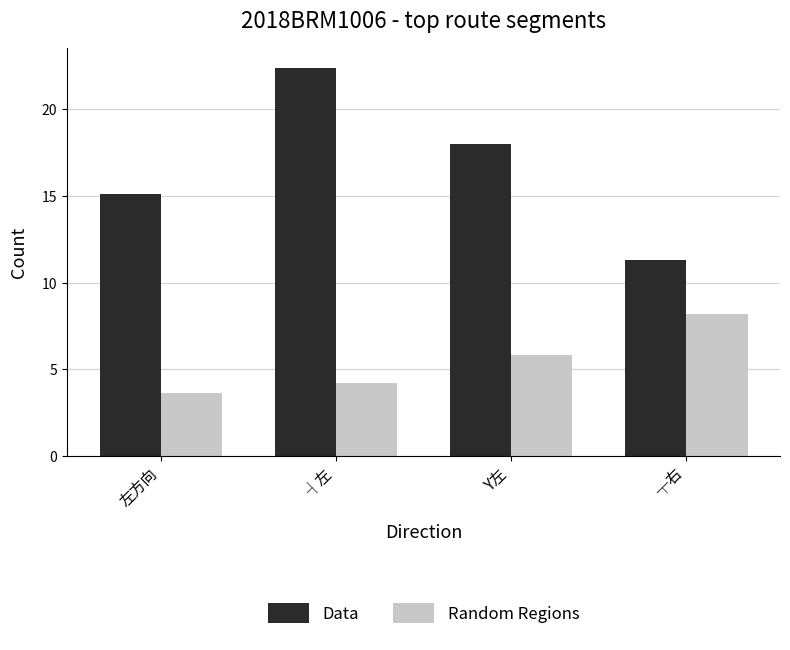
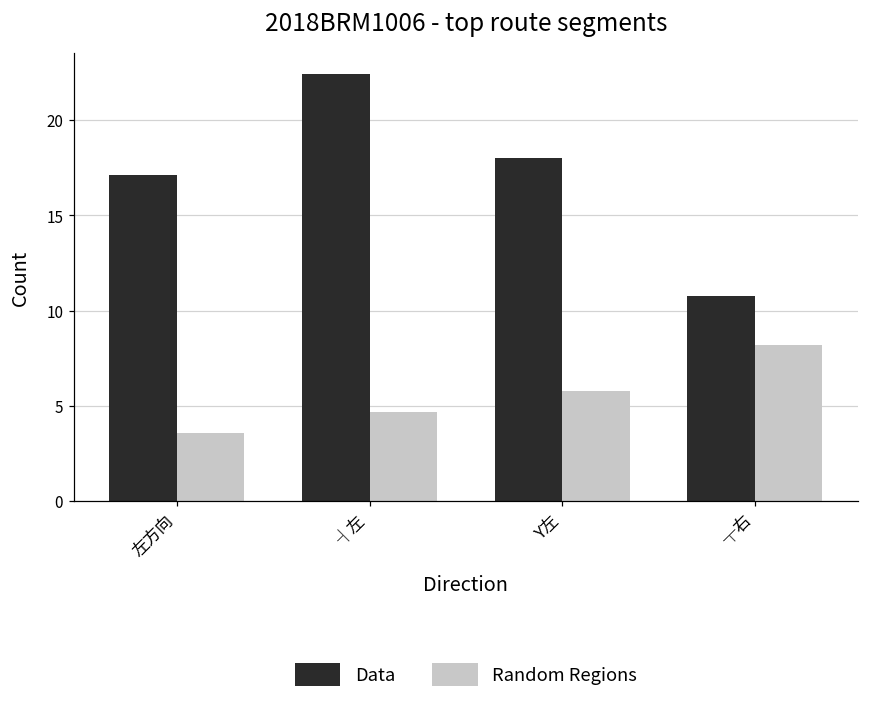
  {
    "Data": {
-     "左方向": 15.1,
+     "左方向": 17.1,
      "┤左": 22.4,
      "Y左": 18.0,
-     "┬右": 11.3
+     "┬右": 10.8
    },
    "Random Regions": {
      "左方向": 3.6,
-     "┤左": 4.2,
+     "┤左": 4.7,
      "Y左": 5.8,
      "┬右": 8.2
    }
  }
